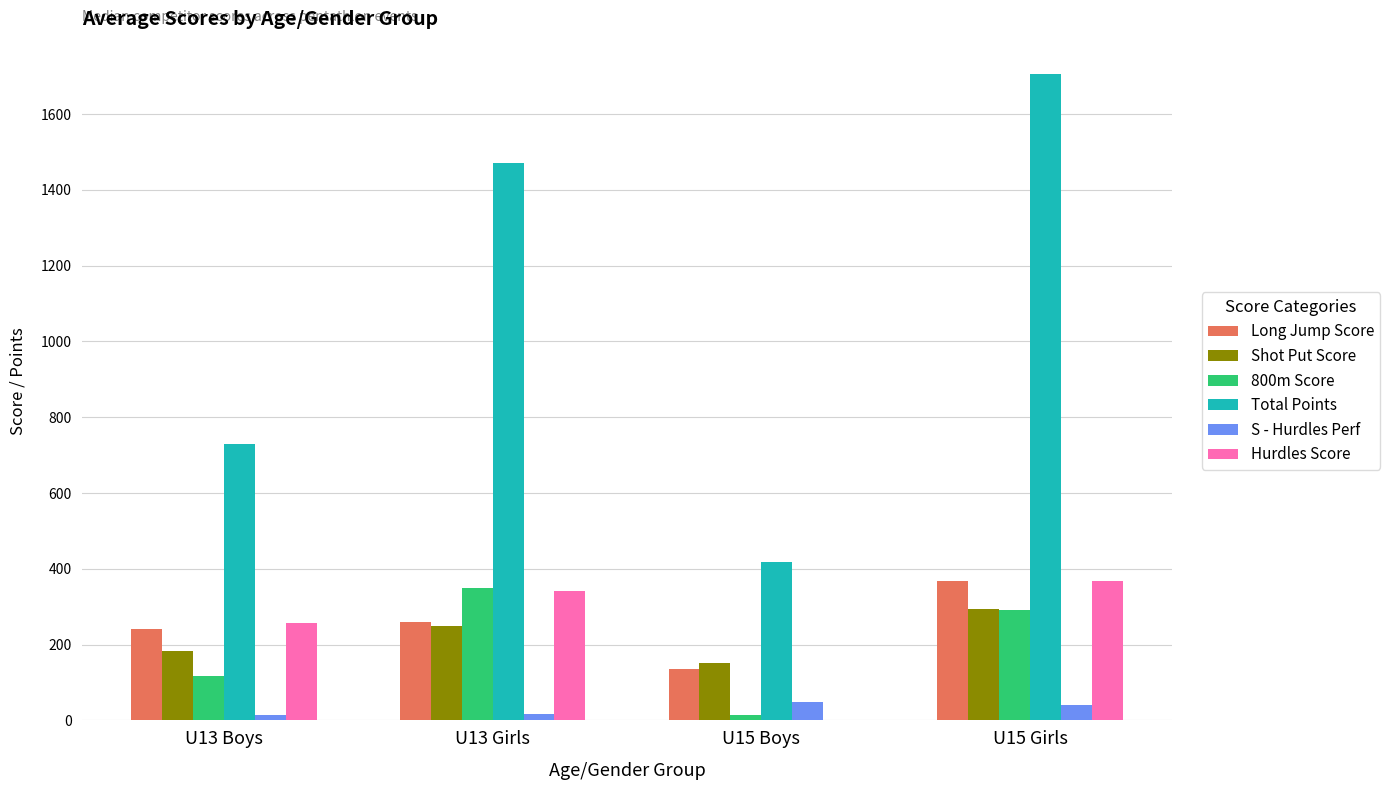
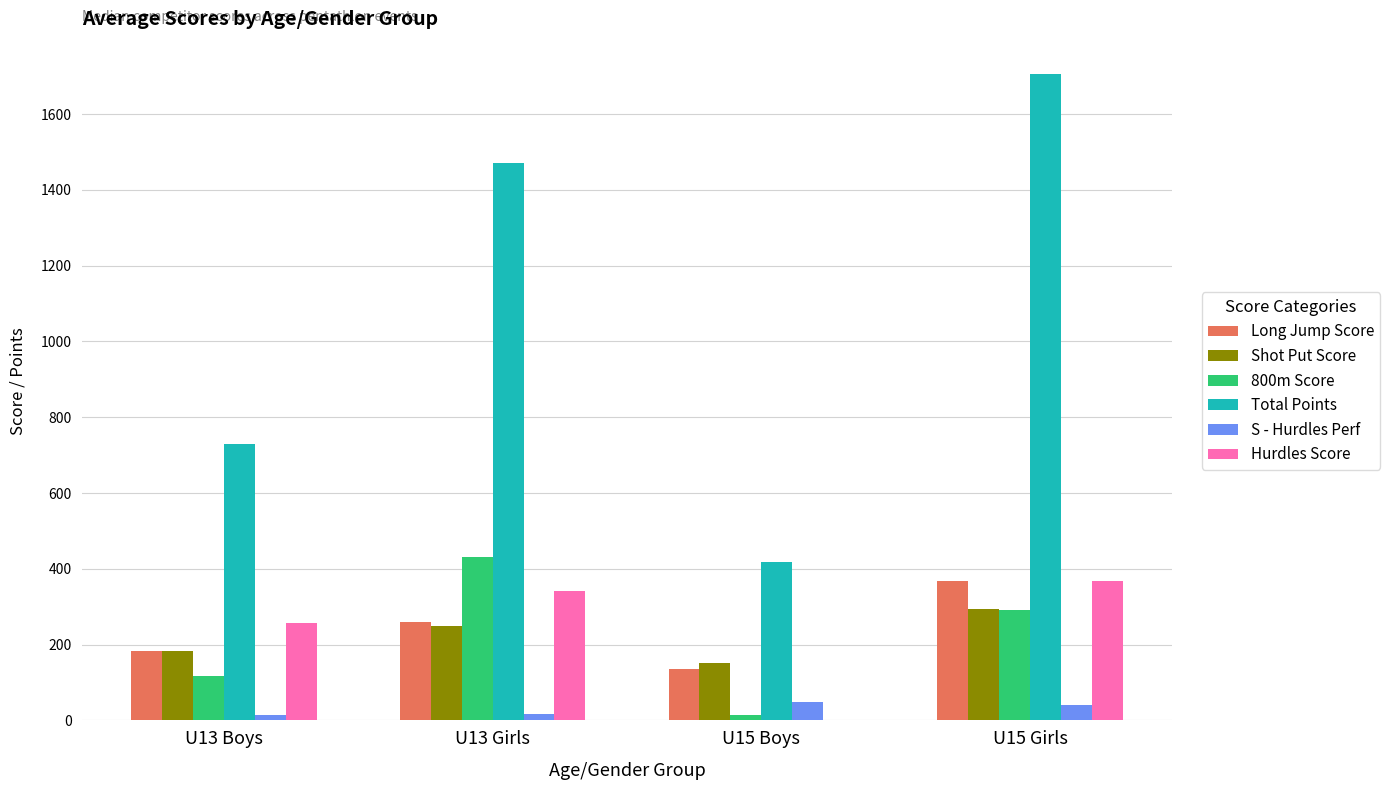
  {
    "Long Jump Score": {
-     "U13 Boys": 240,
+     "U13 Boys": 180,
      "U13 Girls": 260,
      "U15 Boys": 140,
      "U15 Girls": 370
    },
    "Shot Put Score": {
      "U13 Boys": 180,
      "U13 Girls": 250,
      "U15 Boys": 150,
      "U15 Girls": 300
    },
    "800m Score": {
      "U13 Boys": 120,
-     "U13 Girls": 350,
+     "U13 Girls": 430,
      "U15 Boys": 20,
      "U15 Girls": 290
    },
    "Total Points": {
      "U13 Boys": 730,
      "U13 Girls": 1470,
      "U15 Boys": 420,
      "U15 Girls": 1710
    },
    "S - Hurdles Perf": {
      "U13 Boys": 20,
      "U13 Girls": 20,
      "U15 Boys": 50,
      "U15 Girls": 40
    },
    "Hurdles Score": {
      "U13 Boys": 260,
      "U13 Girls": 340,
      "U15 Boys": 0,
      "U15 Girls": 370
    }
  }
